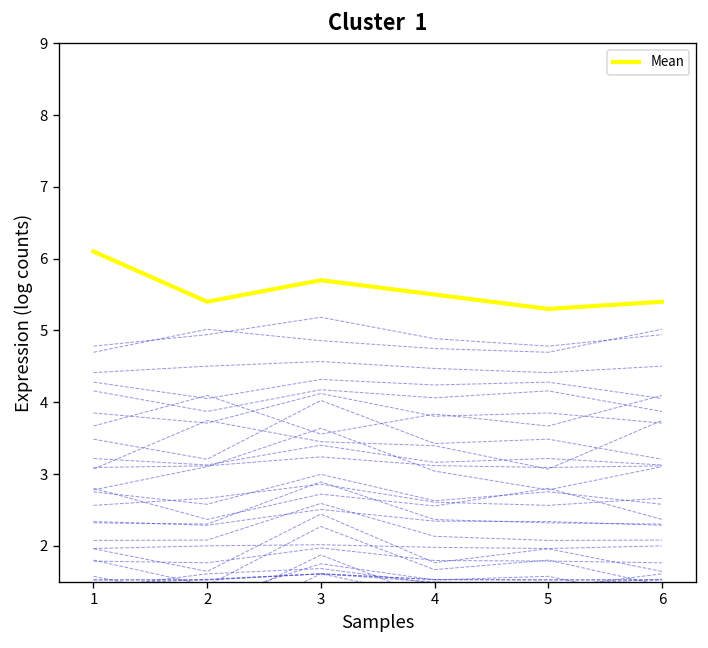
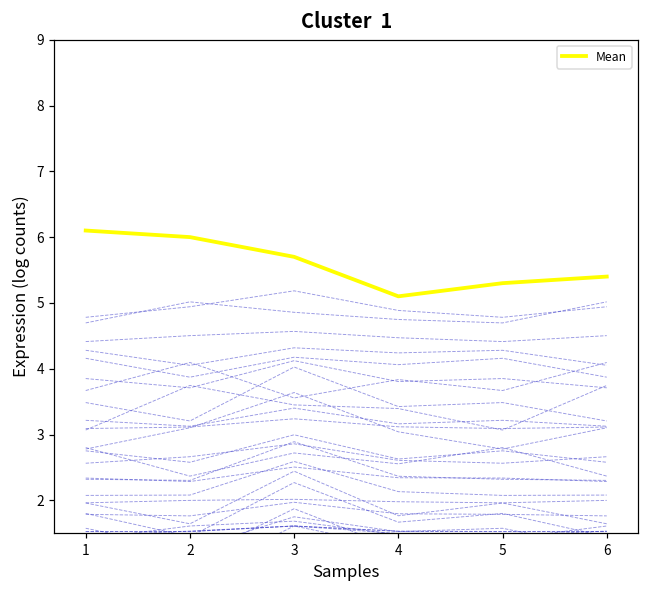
  {
    "Mean": {
      "1": 6.1,
-     "2": 5.4,
+     "2": 6.0,
      "3": 5.7,
-     "4": 5.5,
+     "4": 5.1,
      "5": 5.3,
      "6": 5.4
    }
  }
